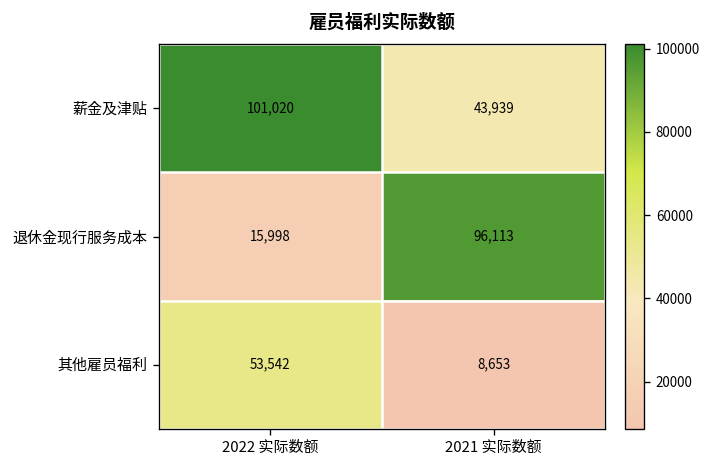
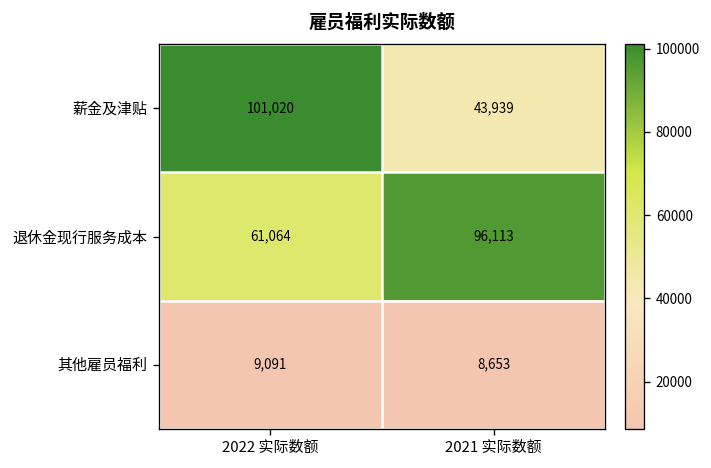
  {
    "薪金及津贴": {
      "2022 实际数额": "101,020",
      "2021 实际数额": "43,939"
    },
    "退休金现行服务成本": {
-     "2022 实际数额": "15,998",
+     "2022 实际数额": "61,064",
      "2021 实际数额": "96,113"
    },
    "其他雇员福利": {
-     "2022 实际数额": "53,542",
+     "2022 实际数额": "9,091",
      "2021 实际数额": "8,653"
    }
  }
